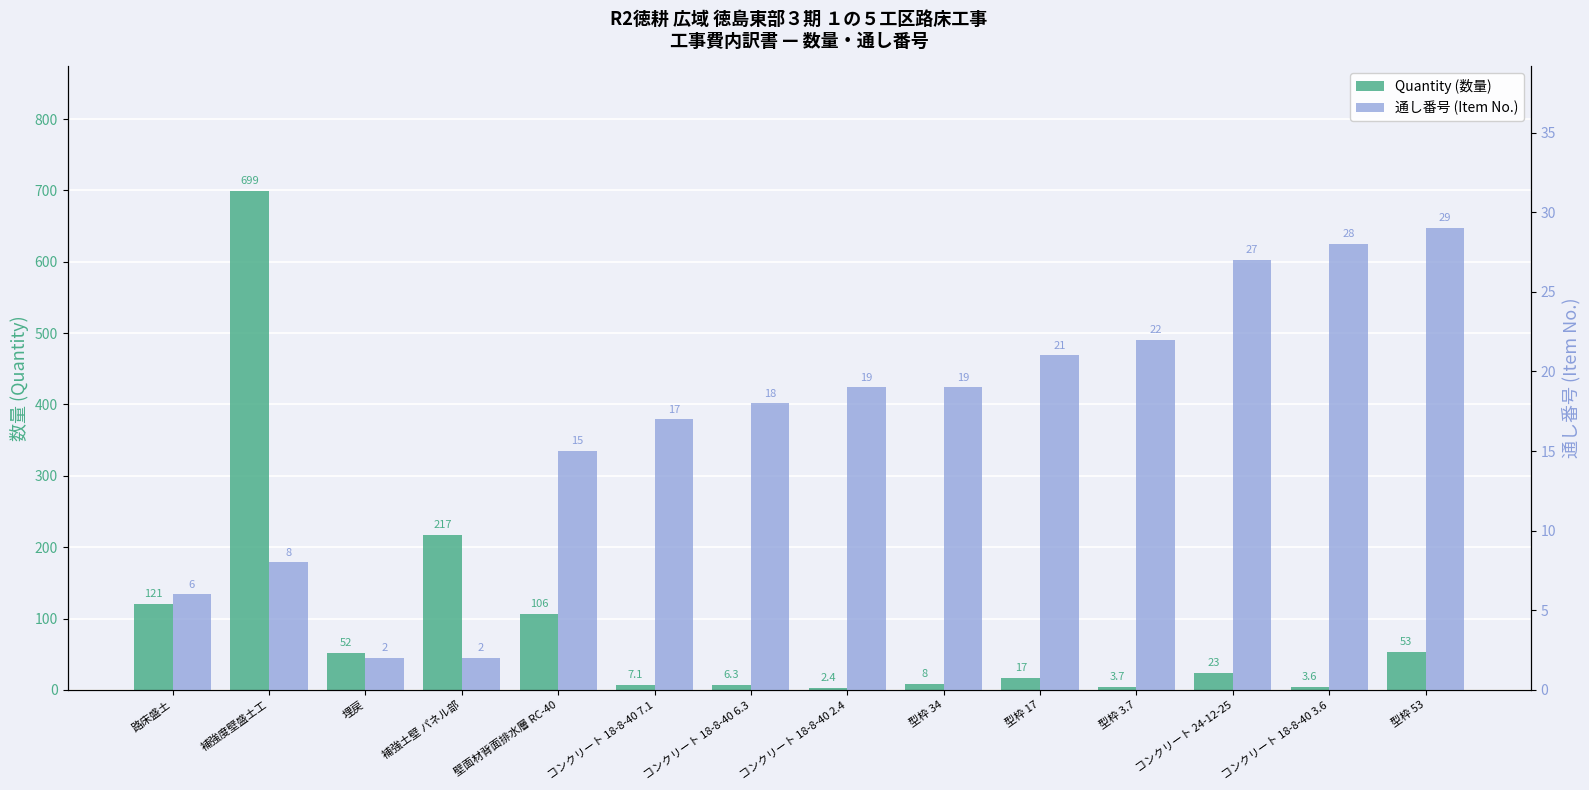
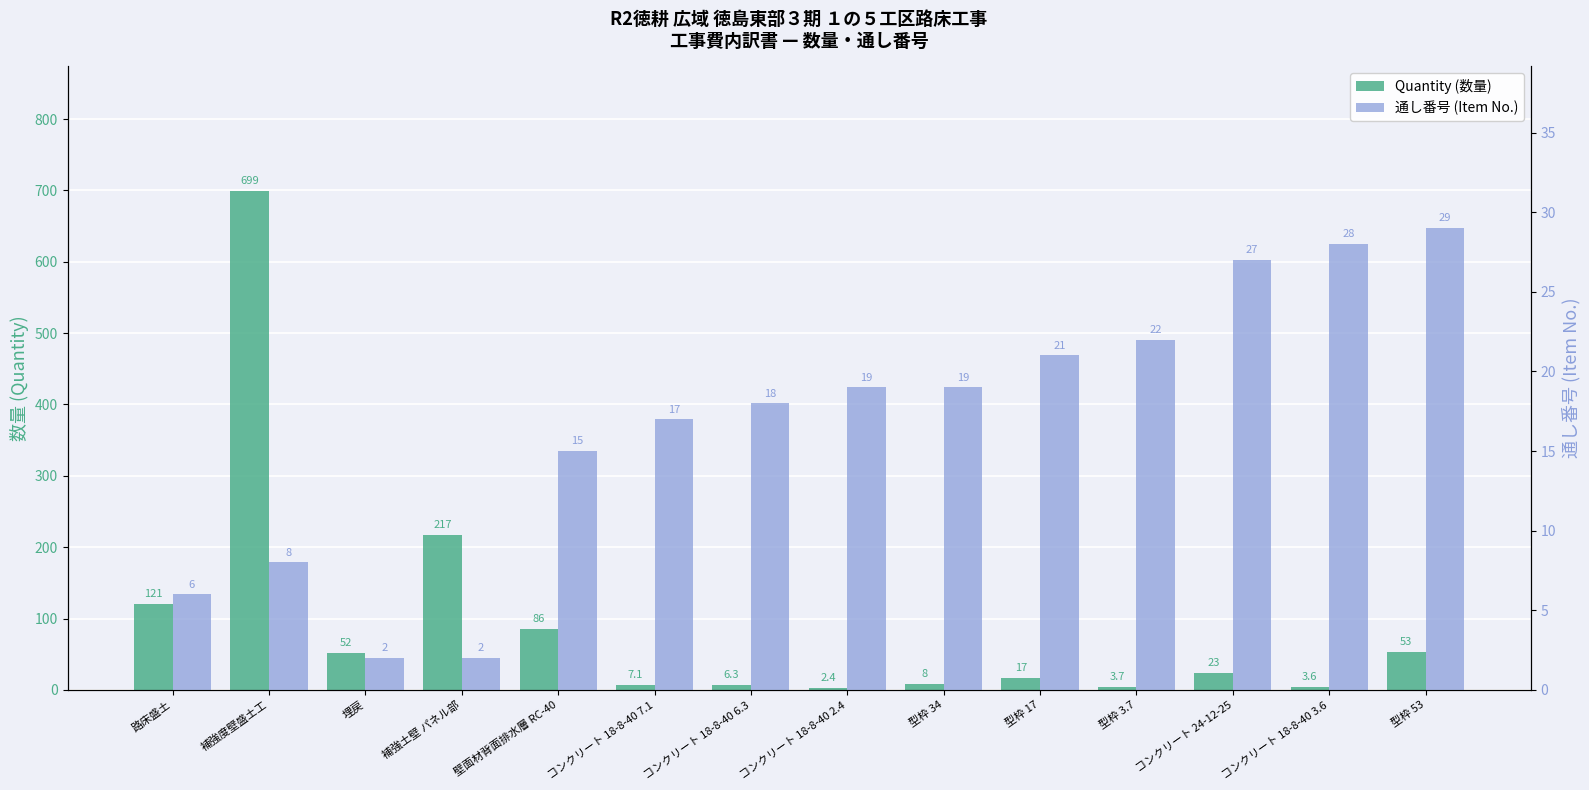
  {
    "Quantity (数量)": {
      "路床盛土": 121,
      "補強度壁盛土工": 699,
      "埋戻": 52,
      "補強土壁 パネル部": 217,
-     "壁面材背面排水層 RC-40": 106,
+     "壁面材背面排水層 RC-40": 86,
      "コンクリート 18-8-40 7.1": 7.1,
      "コンクリート 18-8-40 6.3": 6.3,
      "コンクリート 18-8-40 2.4": 2.4,
      "型枠 34": 8,
      "型枠 17": 17,
      "型枠 3.7": 3.7,
      "コンクリート 24-12-25": 23,
      "コンクリート 18-8-40 3.6": 3.6,
      "型枠 53": 53
    },
    "通し番号 (Item No.)": {
      "路床盛土": 6,
      "補強度壁盛土工": 8,
      "埋戻": 2,
      "補強土壁 パネル部": 2,
      "壁面材背面排水層 RC-40": 15,
      "コンクリート 18-8-40 7.1": 17,
      "コンクリート 18-8-40 6.3": 18,
      "コンクリート 18-8-40 2.4": 19,
      "型枠 34": 19,
      "型枠 17": 21,
      "型枠 3.7": 22,
      "コンクリート 24-12-25": 27,
      "コンクリート 18-8-40 3.6": 28,
      "型枠 53": 29
    }
  }
